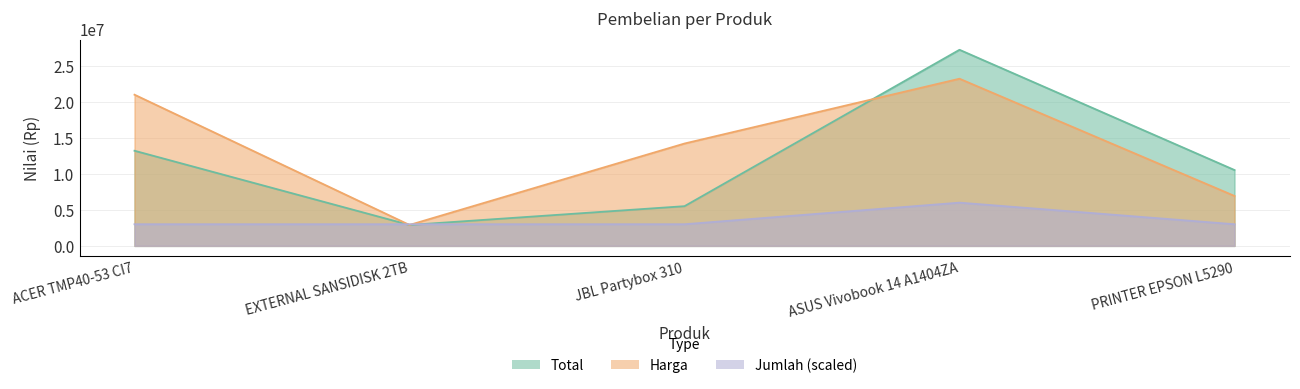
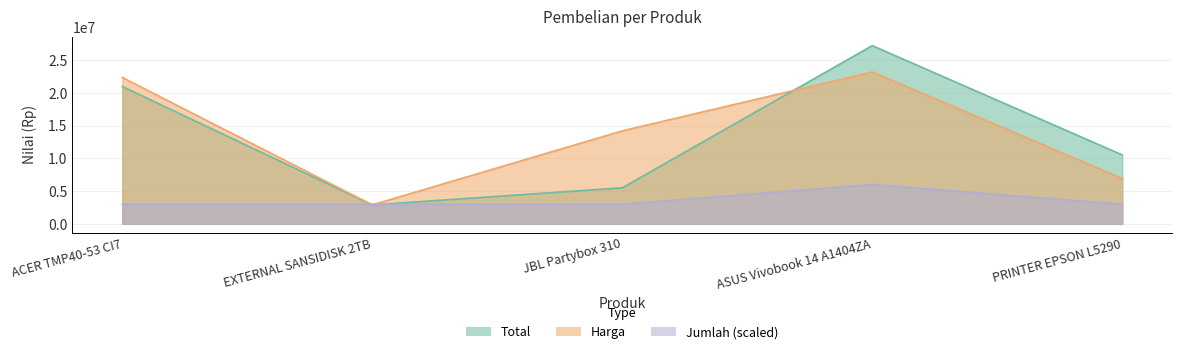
  {
    "Total": {
-     "ACER TMP40-53 CI7": 13000000,
+     "ACER TMP40-53 CI7": 21000000,
      "JBL Partybox 310": 6000000,
      "ASUS Vivobook 14 A1404ZA": 27000000,
      "PRINTER EPSON L5290": 11000000
    },
    "Harga": {
-     "ACER TMP40-53 CI7": 21000000,
+     "ACER TMP40-53 CI7": 22000000,
      "JBL Partybox 310": 14000000,
      "ASUS Vivobook 14 A1404ZA": 23000000,
      "PRINTER EPSON L5290": 7000000
    },
    "Jumlah (scaled)": {
      "ACER TMP40-53 CI7": 3000000,
      "JBL Partybox 310": 3000000,
      "ASUS Vivobook 14 A1404ZA": 6000000,
      "PRINTER EPSON L5290": 3000000
    }
  }
